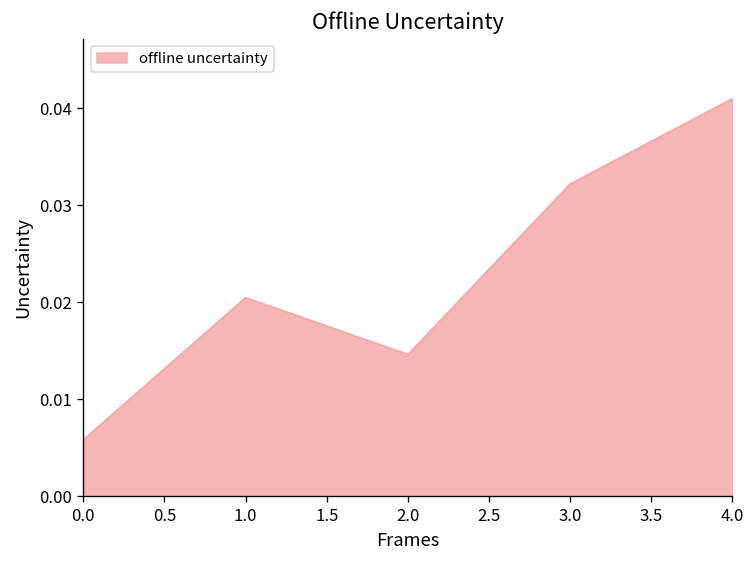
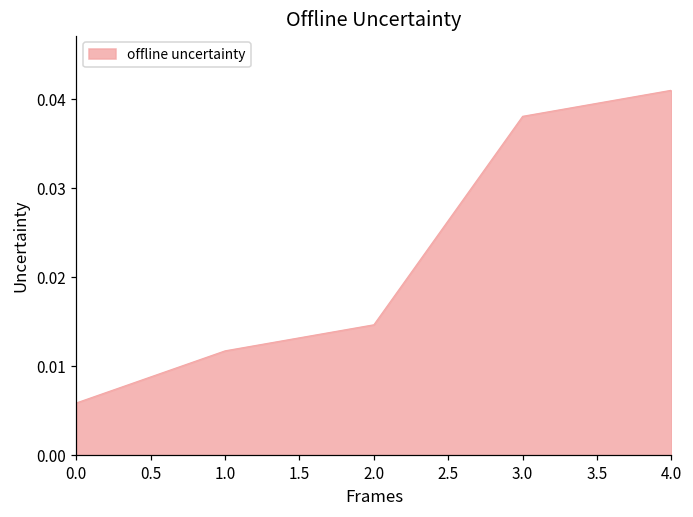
  {
    "0.0": 0.006,
-   "1.0": 0.021,
+   "1.0": 0.012,
    "2.0": 0.015,
-   "3.0": 0.032,
+   "3.0": 0.038,
    "4.0": 0.041
  }
